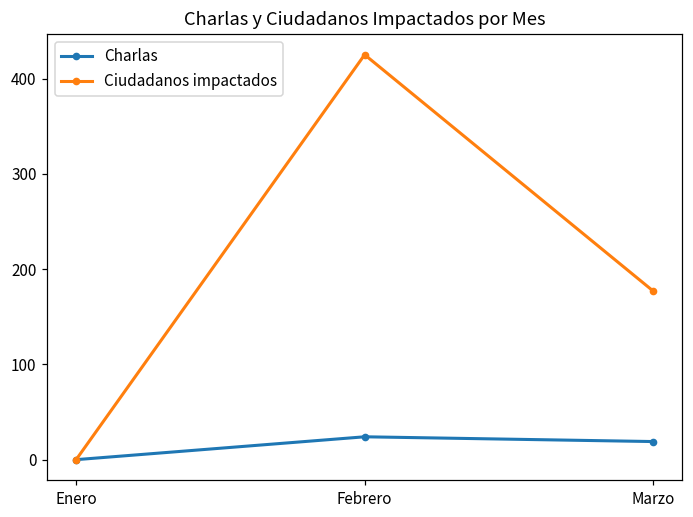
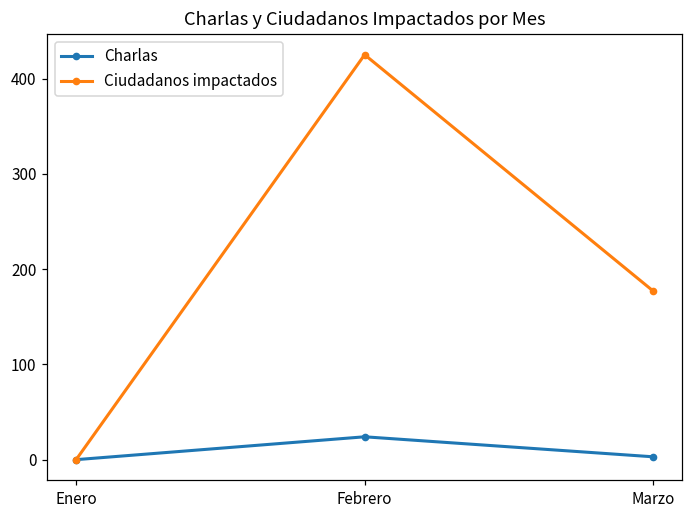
  {
    "Charlas": {
      "Febrero": 20,
-     "Marzo": 20
+     "Marzo": 0
    },
    "Ciudadanos impactados": {
      "Febrero": 430,
      "Marzo": 180
    }
  }
